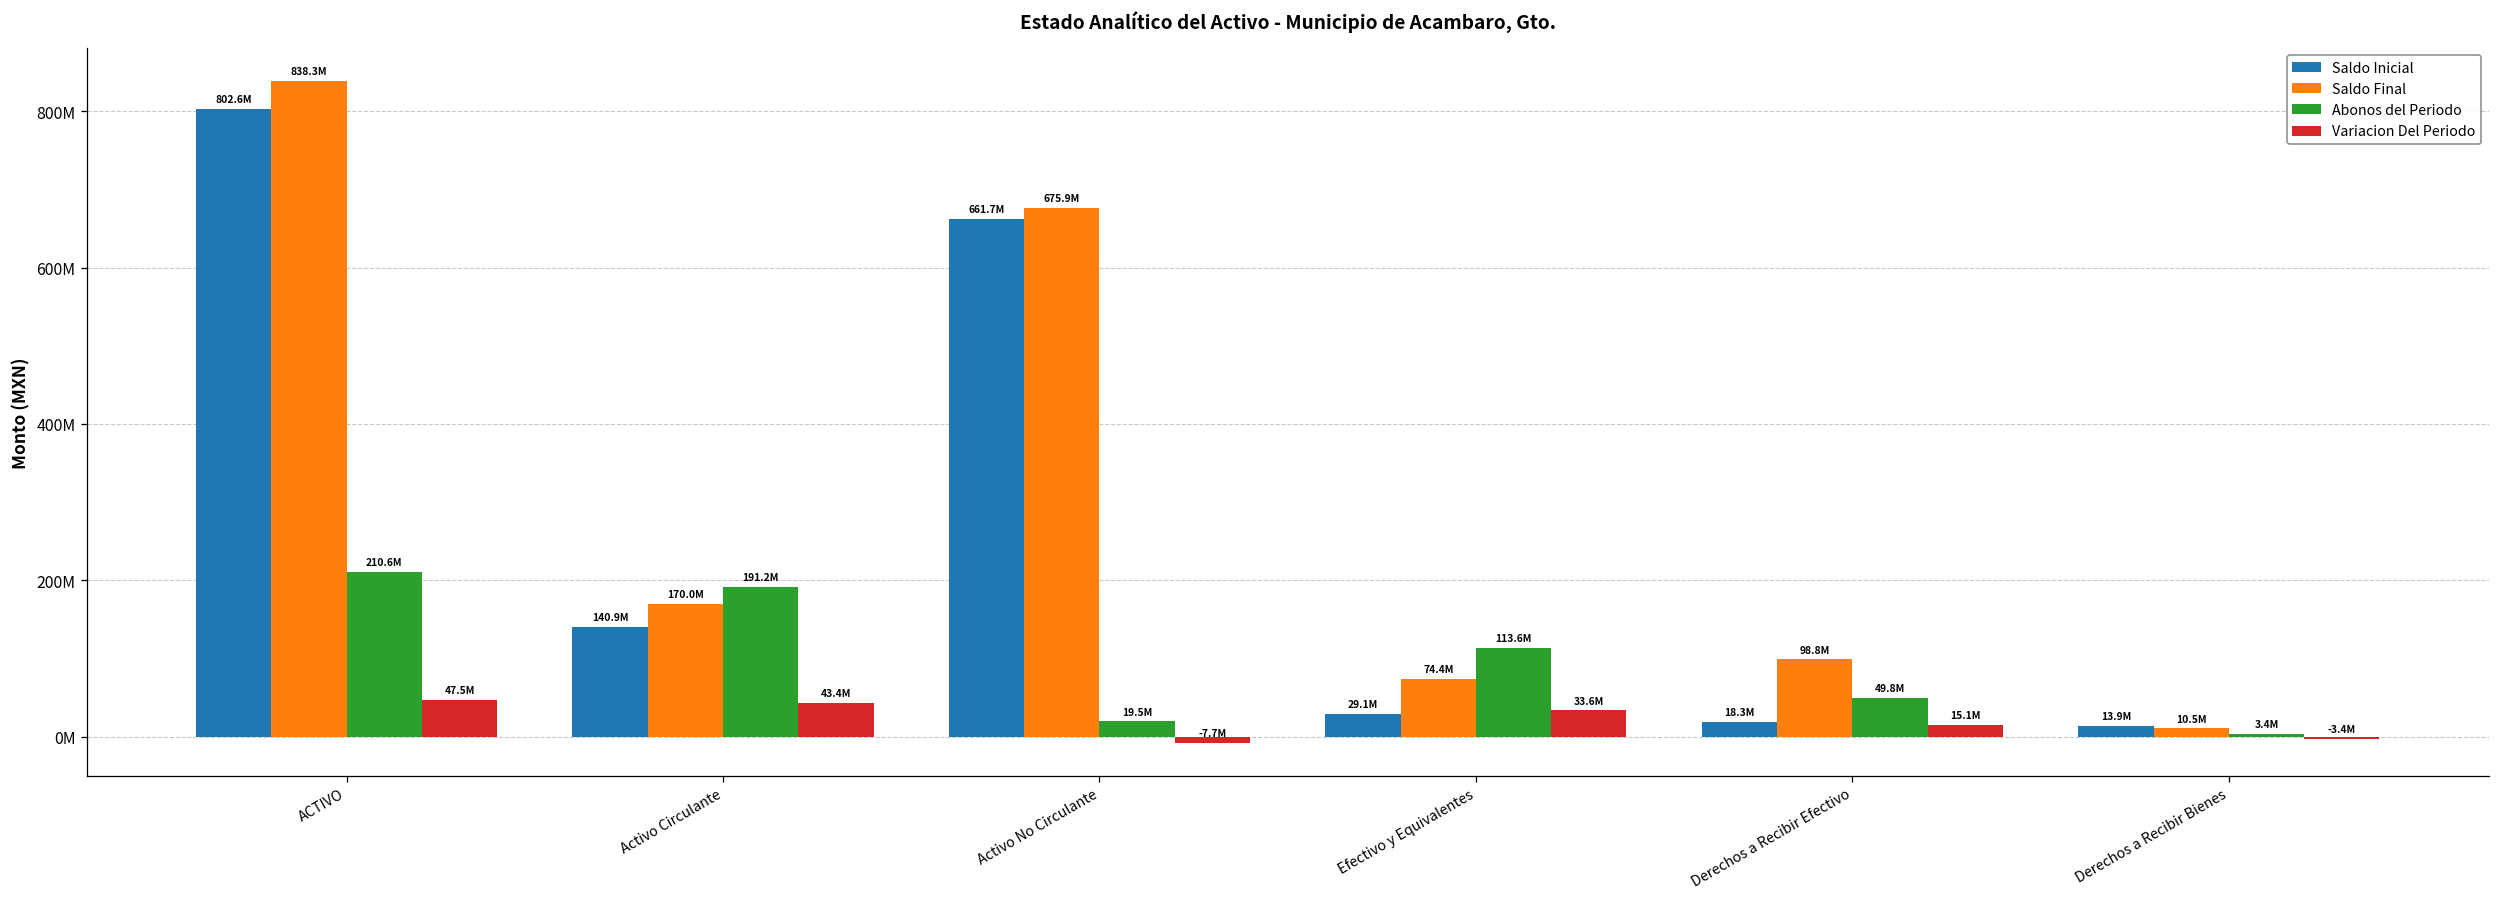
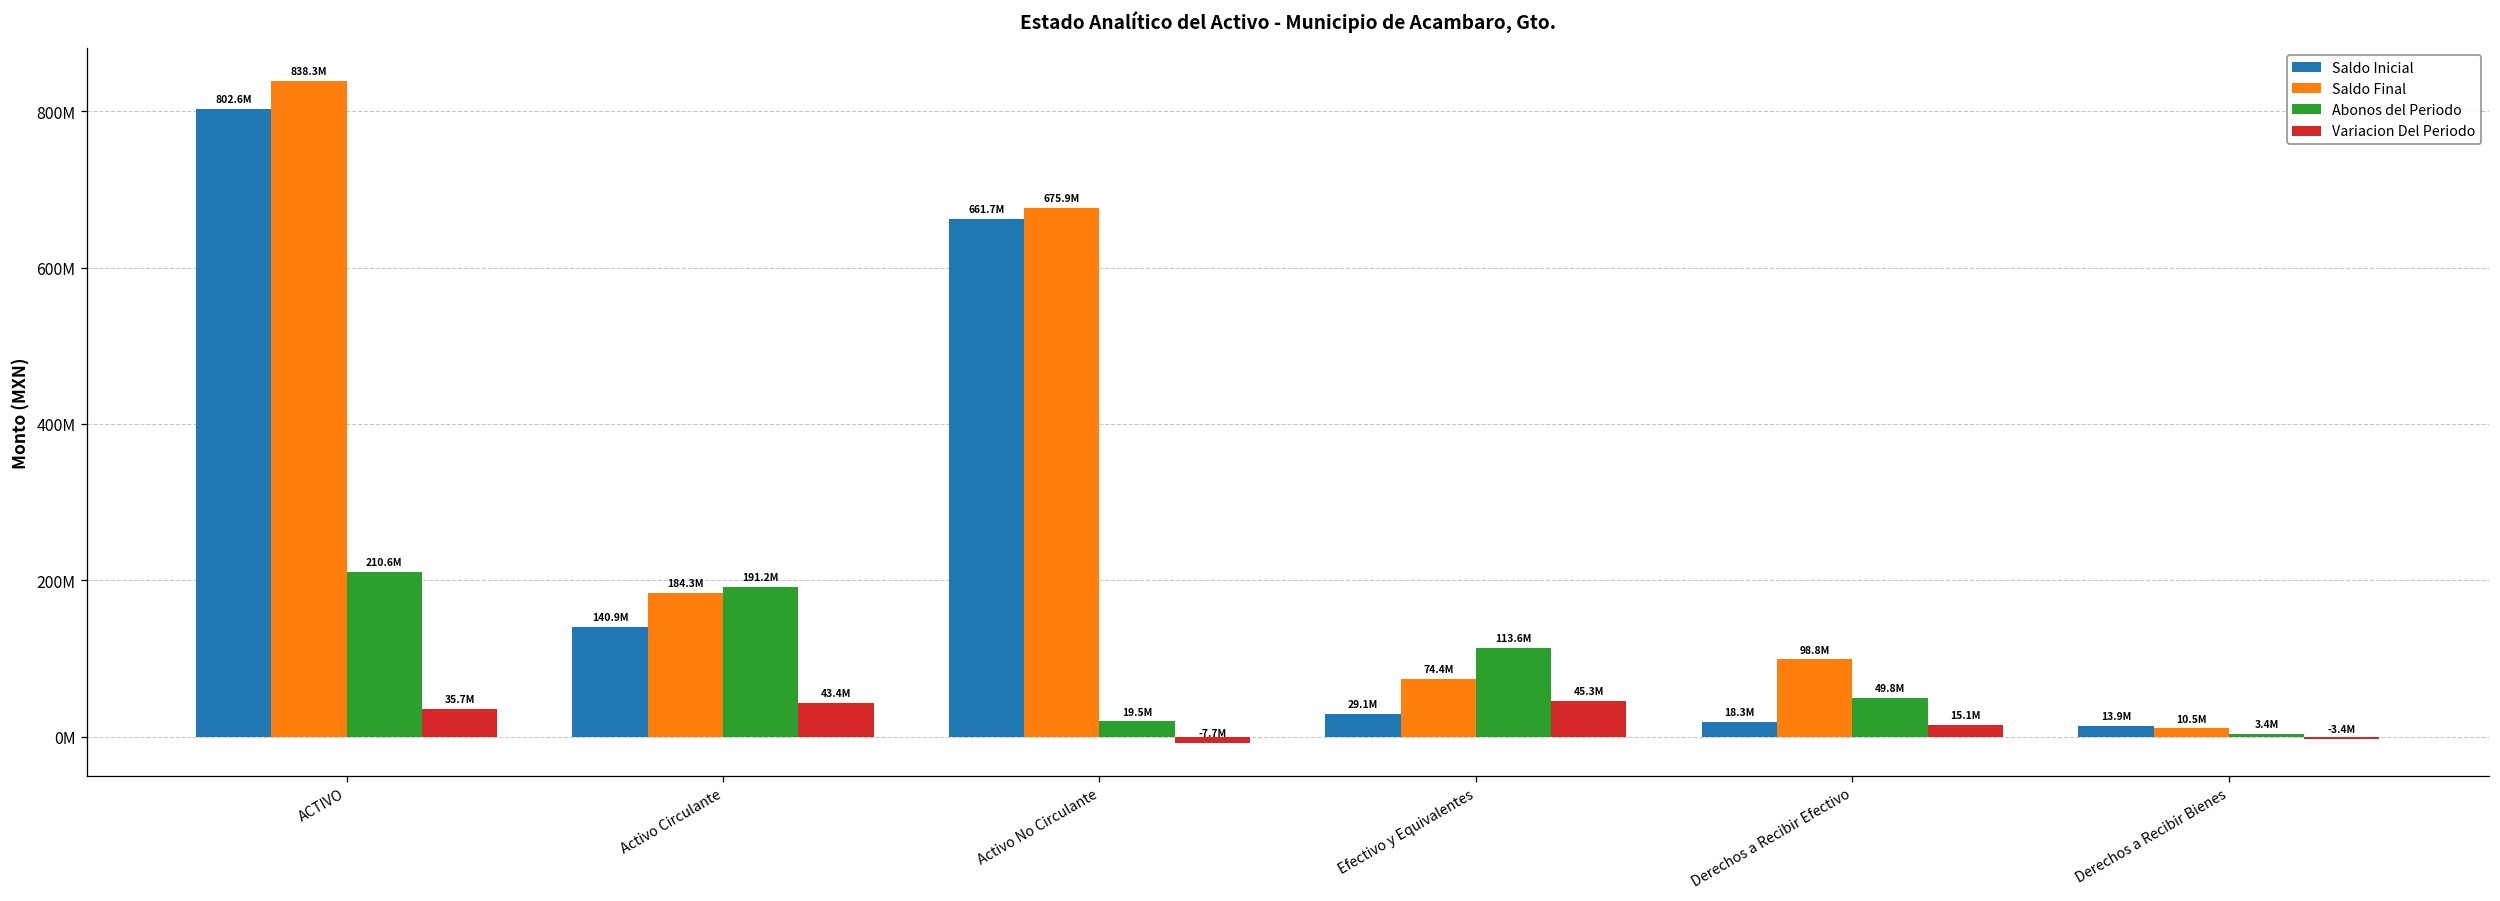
  {
    "Saldo Inicial": {
      "ACTIVO": "802.6M",
      "Activo Circulante": "140.9M",
      "Activo No Circulante": "661.7M",
      "Efectivo y Equivalentes": "29.1M",
      "Derechos a Recibir Efectivo": "18.3M",
      "Derechos a Recibir Bienes": "13.9M"
    },
    "Saldo Final": {
      "ACTIVO": "838.3M",
-     "Activo Circulante": "170.0M",
+     "Activo Circulante": "184.3M",
      "Activo No Circulante": "675.9M",
      "Efectivo y Equivalentes": "74.4M",
      "Derechos a Recibir Efectivo": "98.8M",
      "Derechos a Recibir Bienes": "10.5M"
    },
    "Abonos del Periodo": {
      "ACTIVO": "210.6M",
      "Activo Circulante": "191.2M",
      "Activo No Circulante": "19.5M",
      "Efectivo y Equivalentes": "113.6M",
      "Derechos a Recibir Efectivo": "49.8M",
      "Derechos a Recibir Bienes": "3.4M"
    },
    "Variacion Del Periodo": {
-     "ACTIVO": "47.5M",
+     "ACTIVO": "35.7M",
      "Activo Circulante": "43.4M",
      "Activo No Circulante": "-7.7M",
-     "Efectivo y Equivalentes": "33.6M",
+     "Efectivo y Equivalentes": "45.3M",
      "Derechos a Recibir Efectivo": "15.1M",
      "Derechos a Recibir Bienes": "-3.4M"
    }
  }
